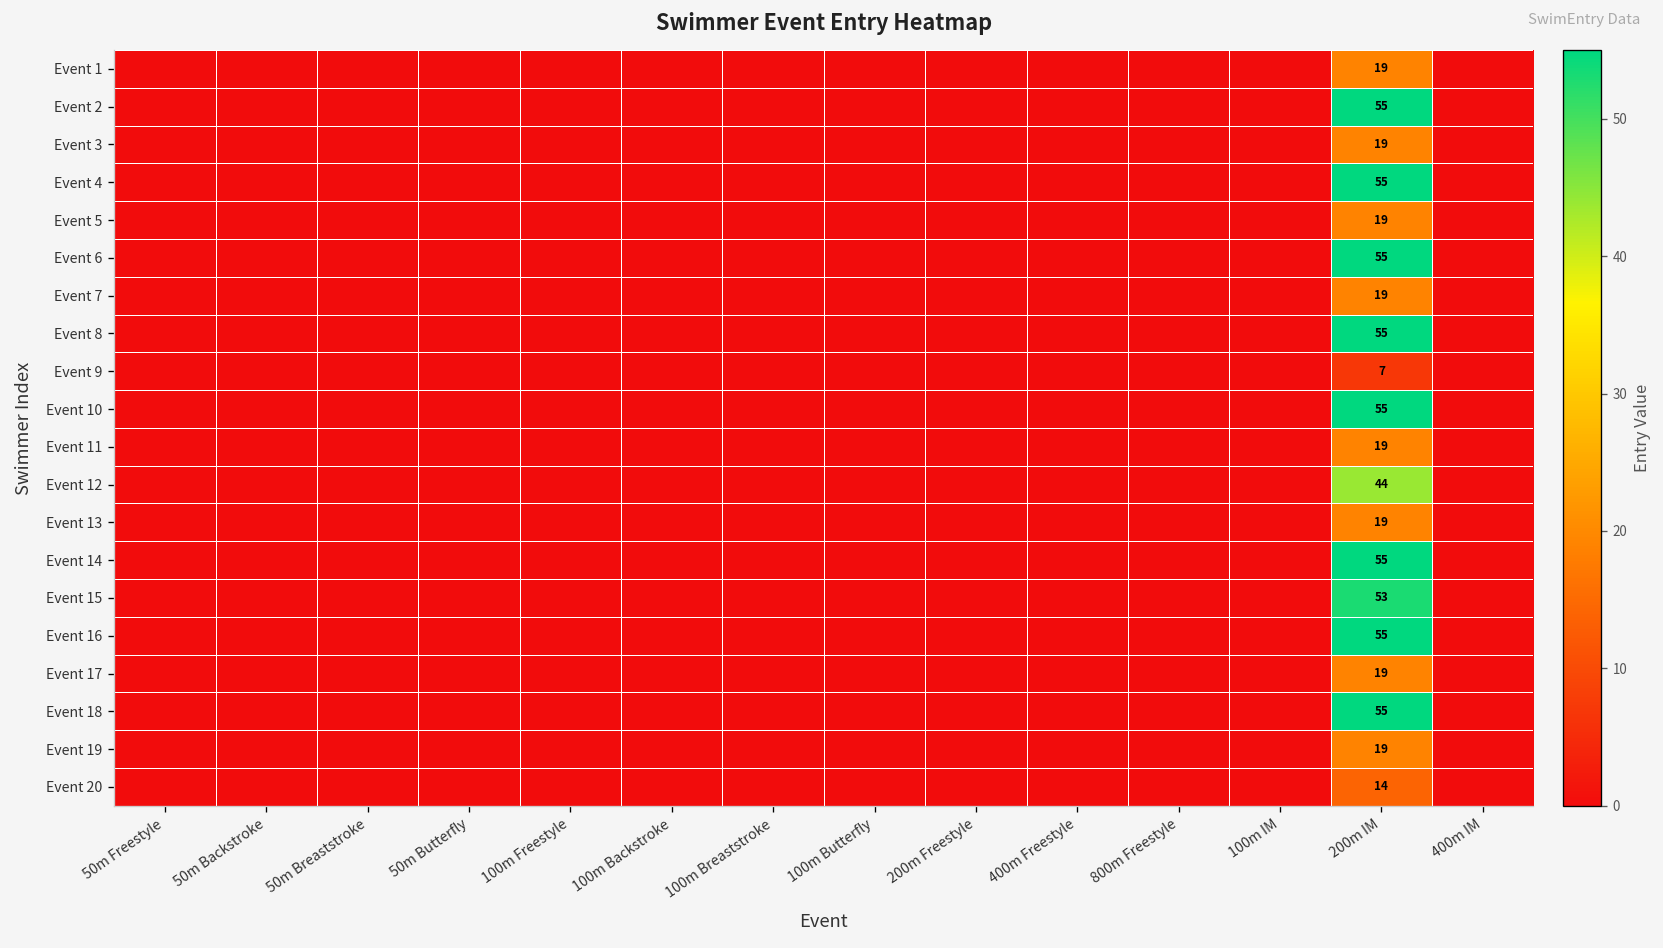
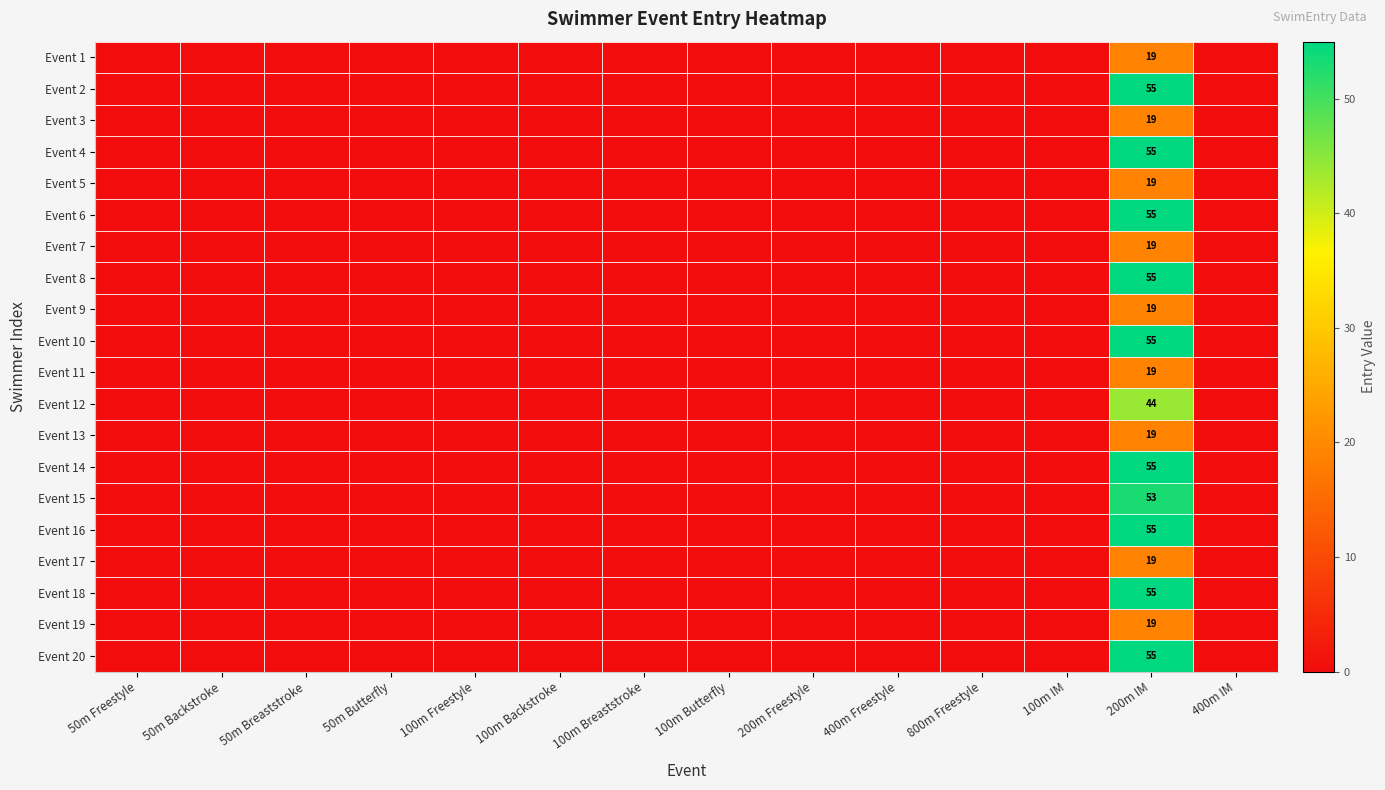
  {
    "Event 1": {
      "200m IM": 19
    },
    "Event 2": {
      "200m IM": 55
    },
    "Event 3": {
      "200m IM": 19
    },
    "Event 4": {
      "200m IM": 55
    },
    "Event 5": {
      "200m IM": 19
    },
    "Event 6": {
      "200m IM": 55
    },
    "Event 7": {
      "200m IM": 19
    },
    "Event 8": {
      "200m IM": 55
    },
    "Event 9": {
-     "200m IM": 7
+     "200m IM": 19
    },
    "Event 10": {
      "200m IM": 55
    },
    "Event 11": {
      "200m IM": 19
    },
    "Event 12": {
      "200m IM": 44
    },
    "Event 13": {
      "200m IM": 19
    },
    "Event 14": {
      "200m IM": 55
    },
    "Event 15": {
      "200m IM": 53
    },
    "Event 16": {
      "200m IM": 55
    },
    "Event 17": {
      "200m IM": 19
    },
    "Event 18": {
      "200m IM": 55
    },
    "Event 19": {
      "200m IM": 19
    },
    "Event 20": {
-     "200m IM": 14
+     "200m IM": 55
    }
  }
